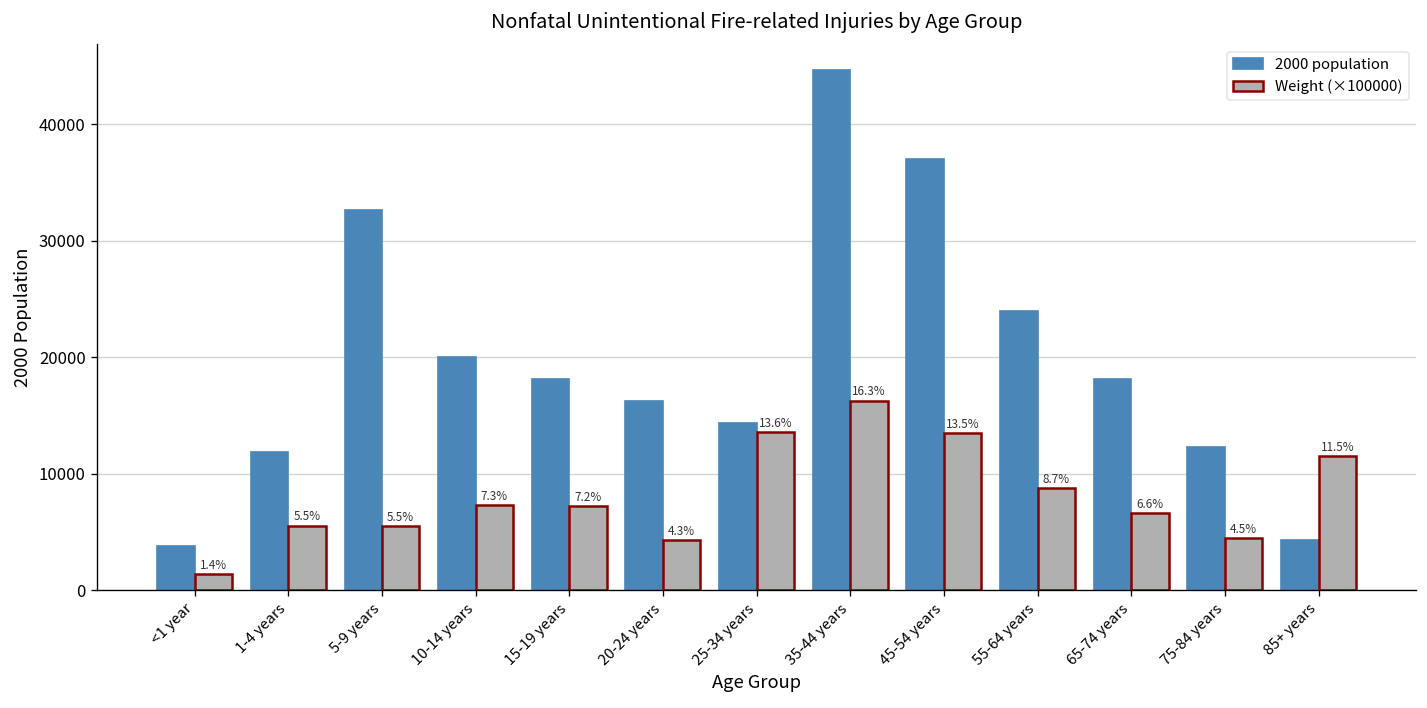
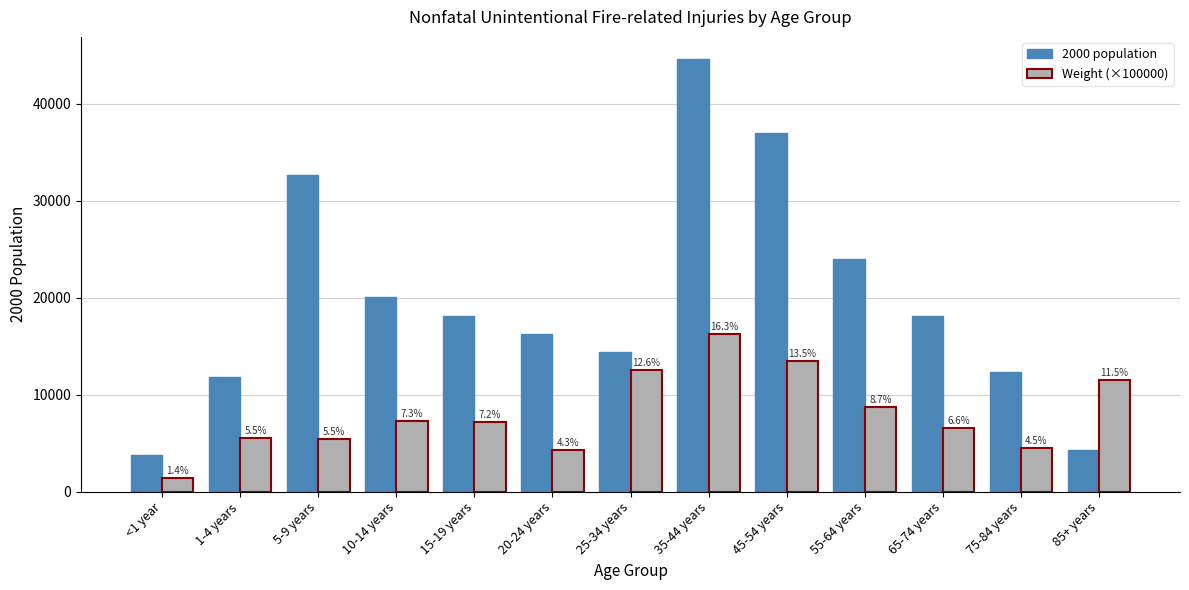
  {
    "2000 population": {
      "<1 year": "4000",
      "1-4 years": "12000",
      "5-9 years": "33000",
      "10-14 years": "20000",
      "15-19 years": "18000",
      "20-24 years": "16000",
      "25-34 years": "14000",
      "35-44 years": "45000",
      "45-54 years": "37000",
      "55-64 years": "24000",
      "65-74 years": "18000",
      "75-84 years": "12000",
      "85+ years": "4000"
    },
    "Weight (×100000)": {
      "<1 year": "1.4%",
      "1-4 years": "5.5%",
      "5-9 years": "5.5%",
      "10-14 years": "7.3%",
      "15-19 years": "7.2%",
      "20-24 years": "4.3%",
-     "25-34 years": "13.6%",
+     "25-34 years": "12.6%",
      "35-44 years": "16.3%",
      "45-54 years": "13.5%",
      "55-64 years": "8.7%",
      "65-74 years": "6.6%",
      "75-84 years": "4.5%",
      "85+ years": "11.5%"
    }
  }
